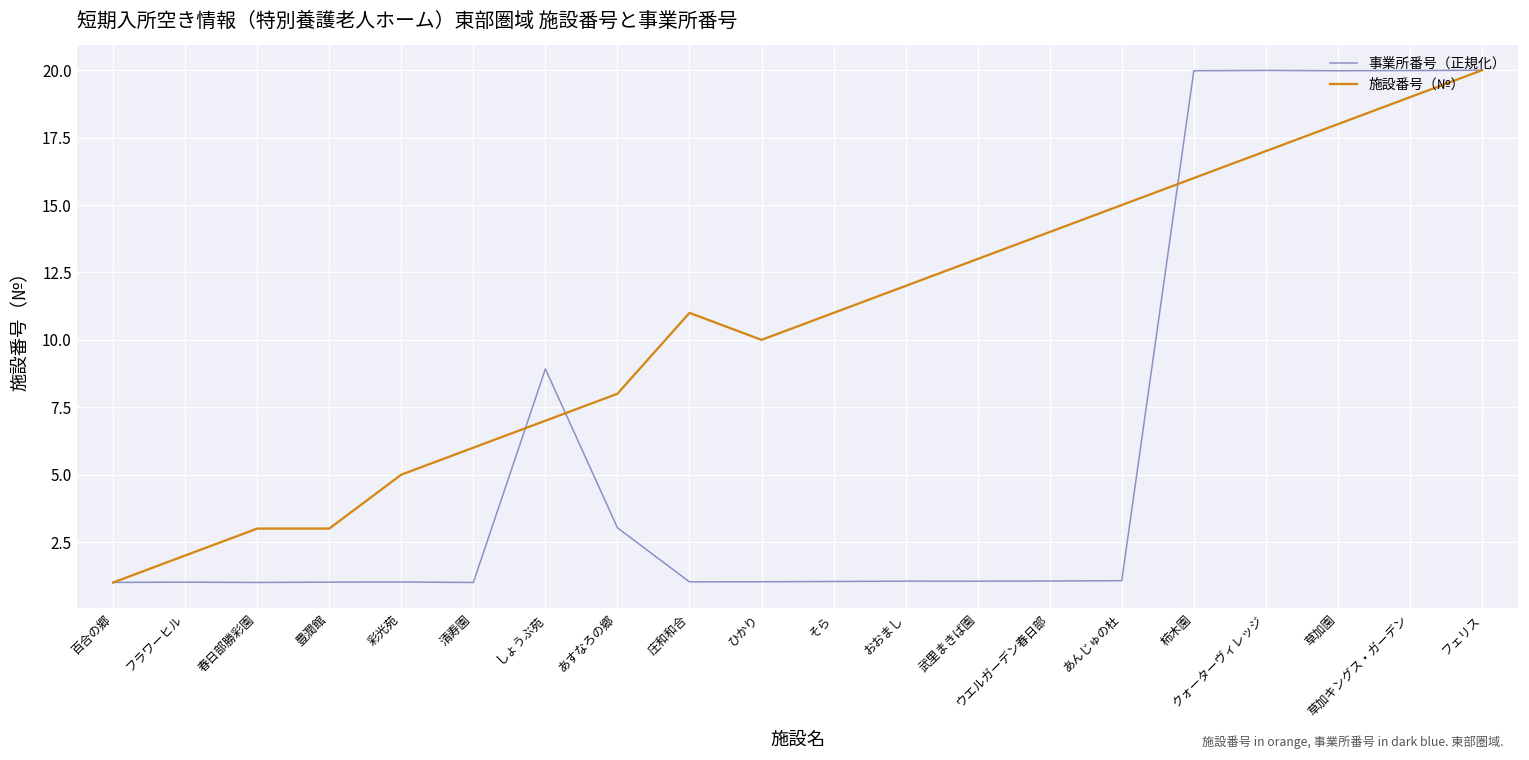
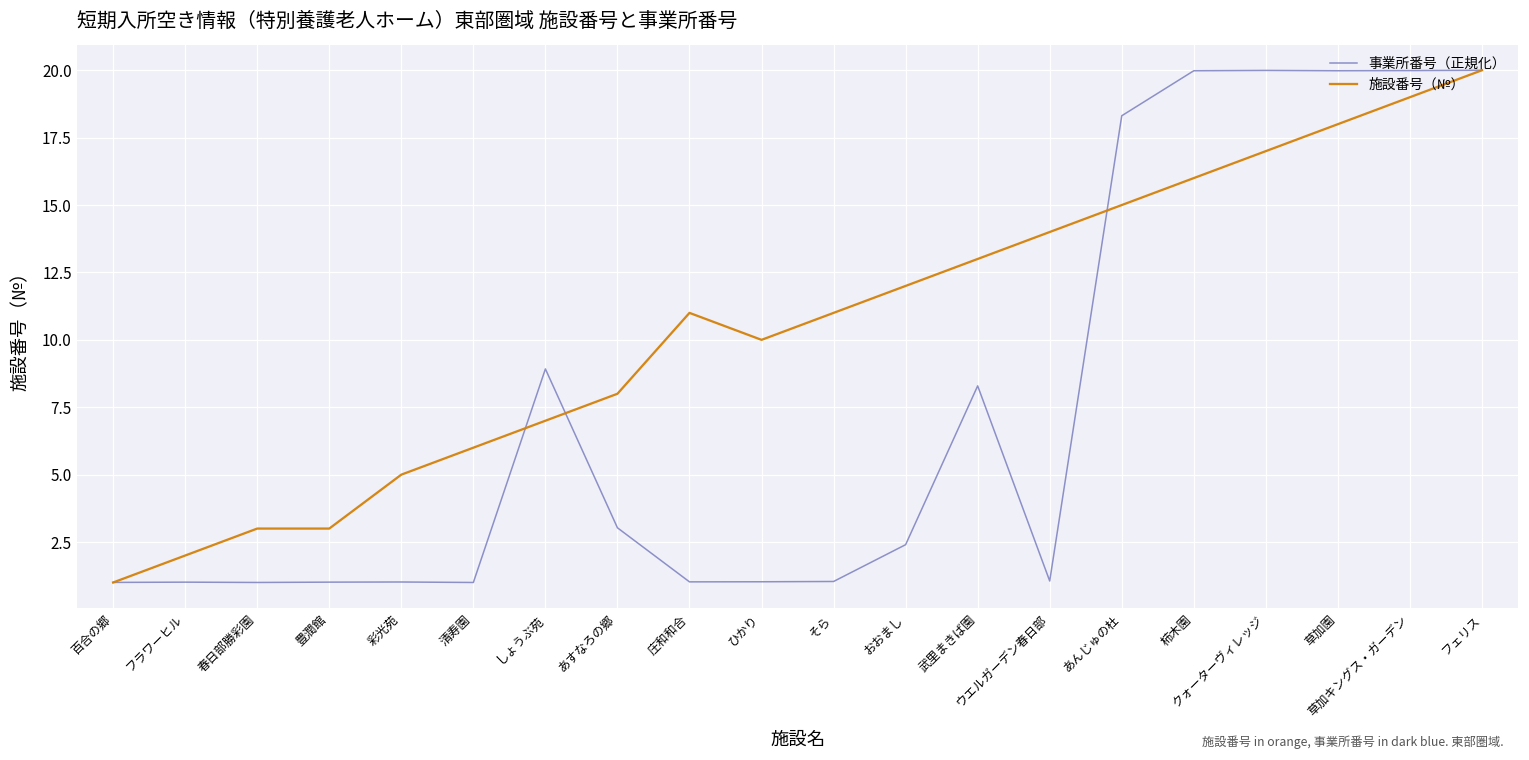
  {
    "事業所番号（正規化）": {
      "フラワーヒル": 1.0,
      "春日部勝彩園": 1.0,
      "豊潤館": 1.0,
      "彩光苑": 1.0,
      "清寿園": 1.0,
      "しょうぶ苑": 8.9,
      "あすなろの郷": 3.0,
      "庄和和合": 1.0,
      "ひかり": 1.0,
      "そら": 1.0,
-     "おおまし": 1.0,
-     "武里まきば園": 1.0,
+     "おおまし": 2.4,
+     "武里まきば園": 8.3,
      "ウエルガーデン春日部": 1.1,
-     "あんじゅの杜": 1.1,
+     "あんじゅの杜": 18.3,
      "柿木園": 20.0,
      "クォーターヴィレッジ": 20.0,
      "草加園": 20.0,
      "草加キングス・ガーデン": 20.0
    },
    "施設番号（№）": {
      "フラワーヒル": 2.0,
      "春日部勝彩園": 3.0,
      "豊潤館": 3.0,
      "彩光苑": 5.0,
      "清寿園": 6.0,
      "しょうぶ苑": 7.0,
      "あすなろの郷": 8.0,
      "庄和和合": 11.0,
      "ひかり": 10.0,
      "そら": 11.0,
      "おおまし": 12.0,
      "武里まきば園": 13.0,
      "ウエルガーデン春日部": 14.0,
      "あんじゅの杜": 15.0,
      "柿木園": 16.0,
      "クォーターヴィレッジ": 17.0,
      "草加園": 18.0,
      "草加キングス・ガーデン": 19.0
    }
  }
